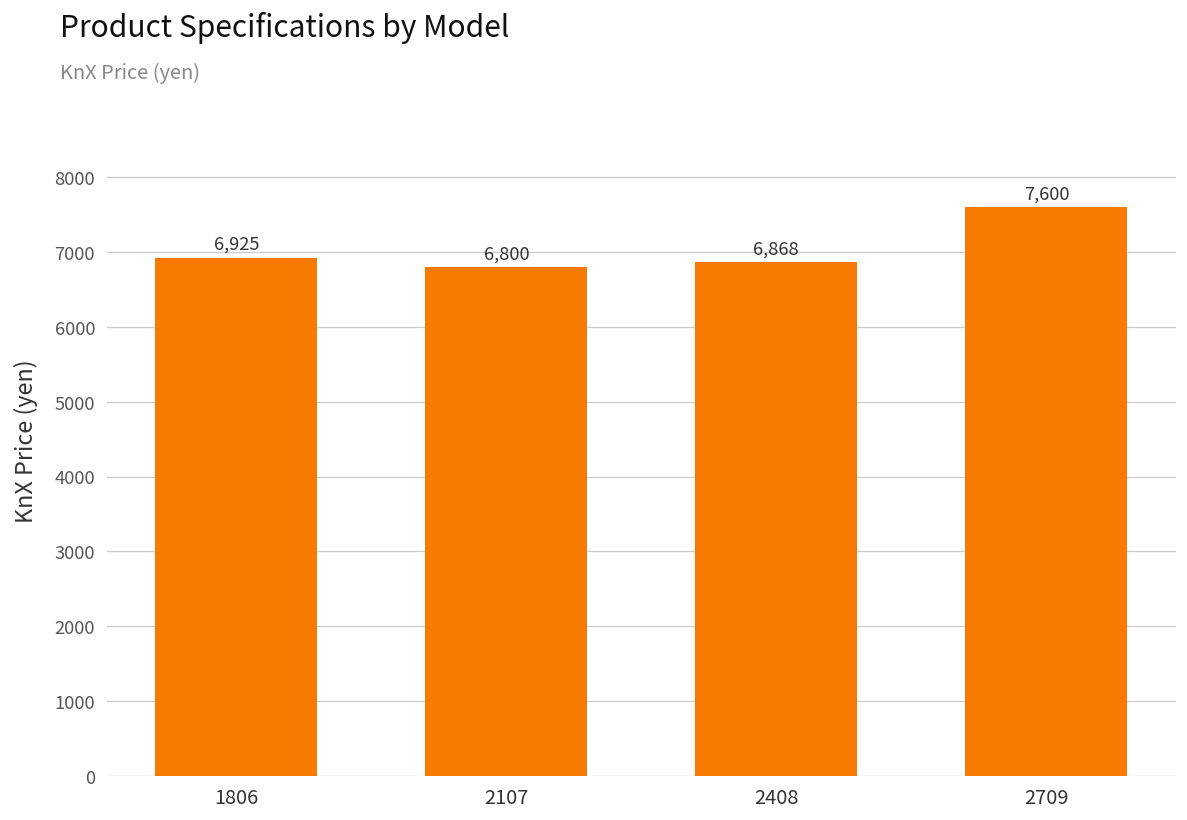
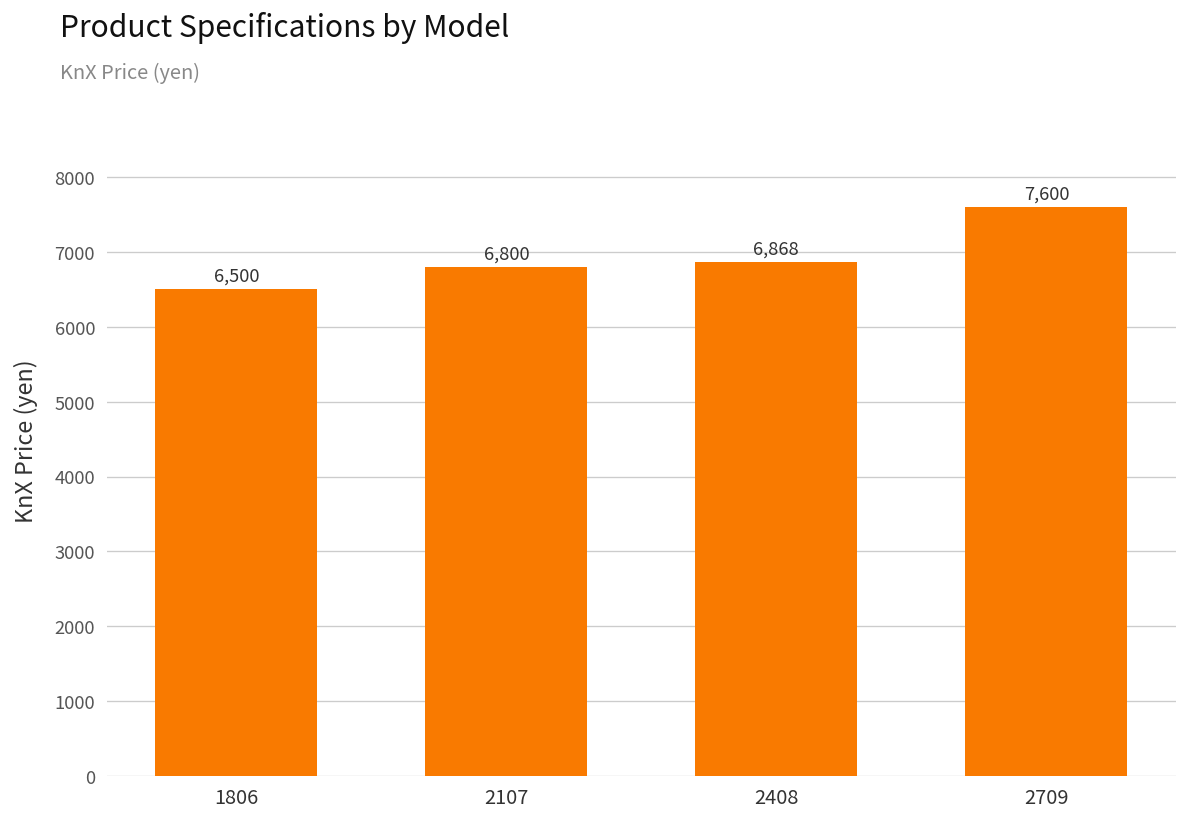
  {
-   "1806": "6,925",
+   "1806": "6,500",
    "2107": "6,800",
    "2408": "6,868",
    "2709": "7,600"
  }
